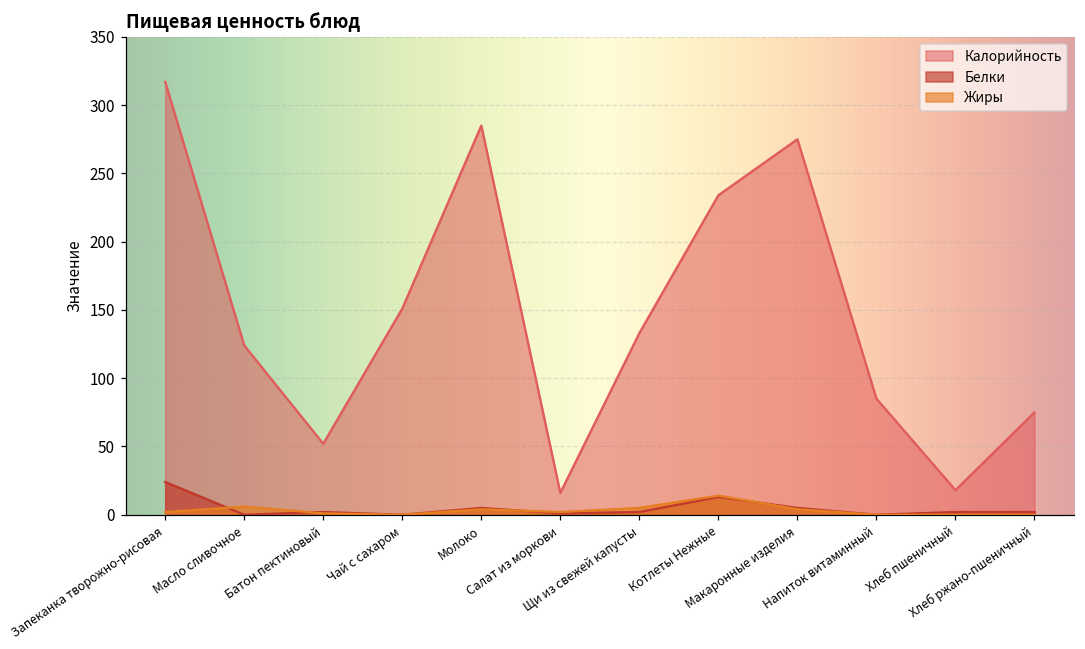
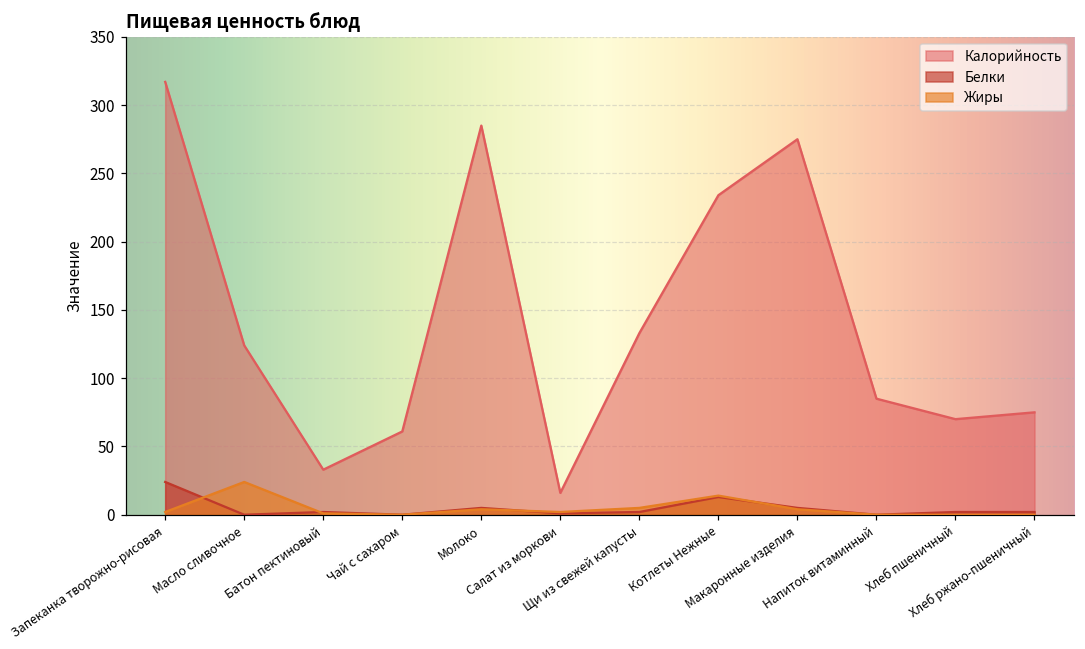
  {
    "Калорийность": {
      "Запеканка творожно-рисовая": 317,
      "Масло сливочное": 124,
-     "Батон пектиновый": 52,
-     "Чай с сахаром": 151,
+     "Батон пектиновый": 33,
+     "Чай с сахаром": 61,
      "Молоко": 285,
      "Салат из моркови": 16,
      "Щи из свежей капусты": 133,
      "Котлеты Нежные": 234,
      "Макаронные изделия": 275,
      "Напиток витаминный": 85,
-     "Хлеб пшеничный": 18,
+     "Хлеб пшеничный": 70,
      "Хлеб ржано-пшеничный": 75
    },
    "Белки": {
      "Запеканка творожно-рисовая": 24,
      "Масло сливочное": 0,
      "Щи из свежей капусты": 2
    },
    "Жиры": {
      "Запеканка творожно-рисовая": 2,
-     "Масло сливочное": 6,
+     "Масло сливочное": 24,
      "Щи из свежей капусты": 5
    }
  }
